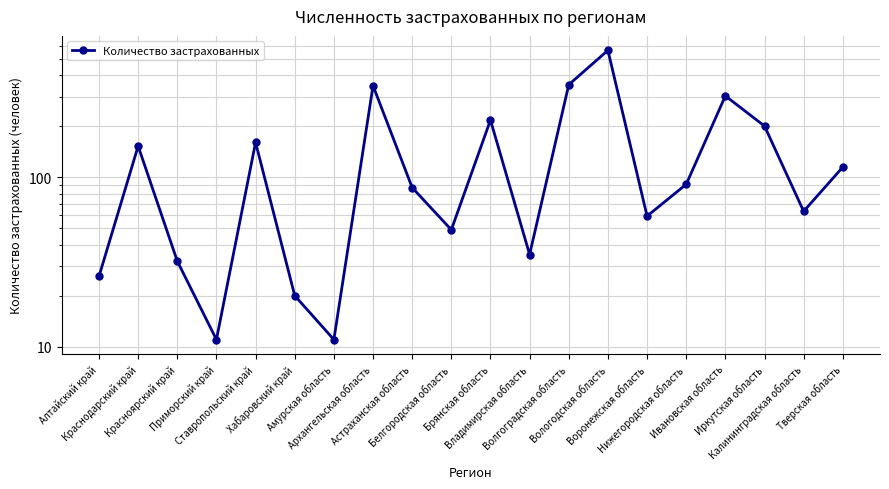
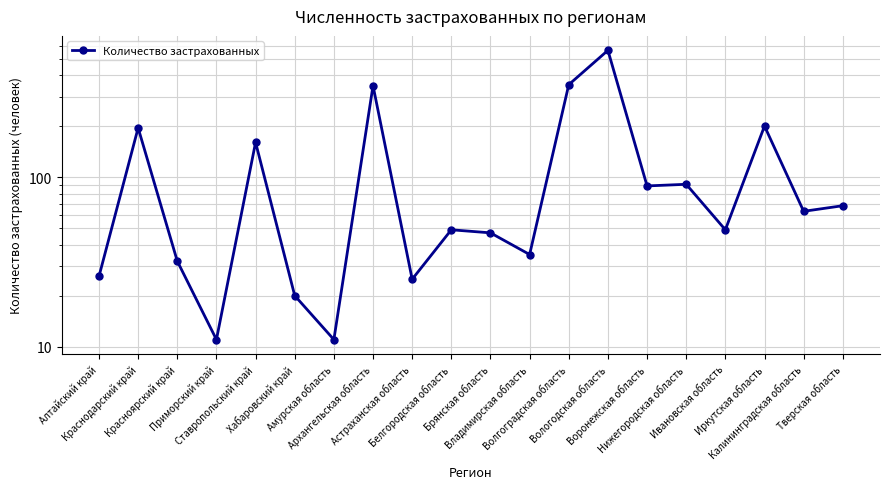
  {
    "Алтайский край": 26,
-   "Краснодарский край": 150,
+   "Краснодарский край": 200,
    "Красноярский край": 32,
    "Приморский край": 11,
    "Ставропольский край": 160,
    "Хабаровский край": 20,
    "Амурская область": 11,
    "Архангельская область": 350,
-   "Астраханская область": 90,
+   "Астраханская область": 25,
    "Белгородская область": 49,
-   "Брянская область": 220,
+   "Брянская область": 47,
    "Владимирская область": 35,
    "Волгоградская область": 350,
    "Вологодская область": 560,
-   "Воронежская область": 59,
+   "Воронежская область": 90,
    "Нижегородская область": 90,
-   "Ивановская область": 300,
+   "Ивановская область": 49,
    "Иркутская область": 200,
    "Калининградская область": 63,
-   "Тверская область": 120
+   "Тверская область": 68
  }
